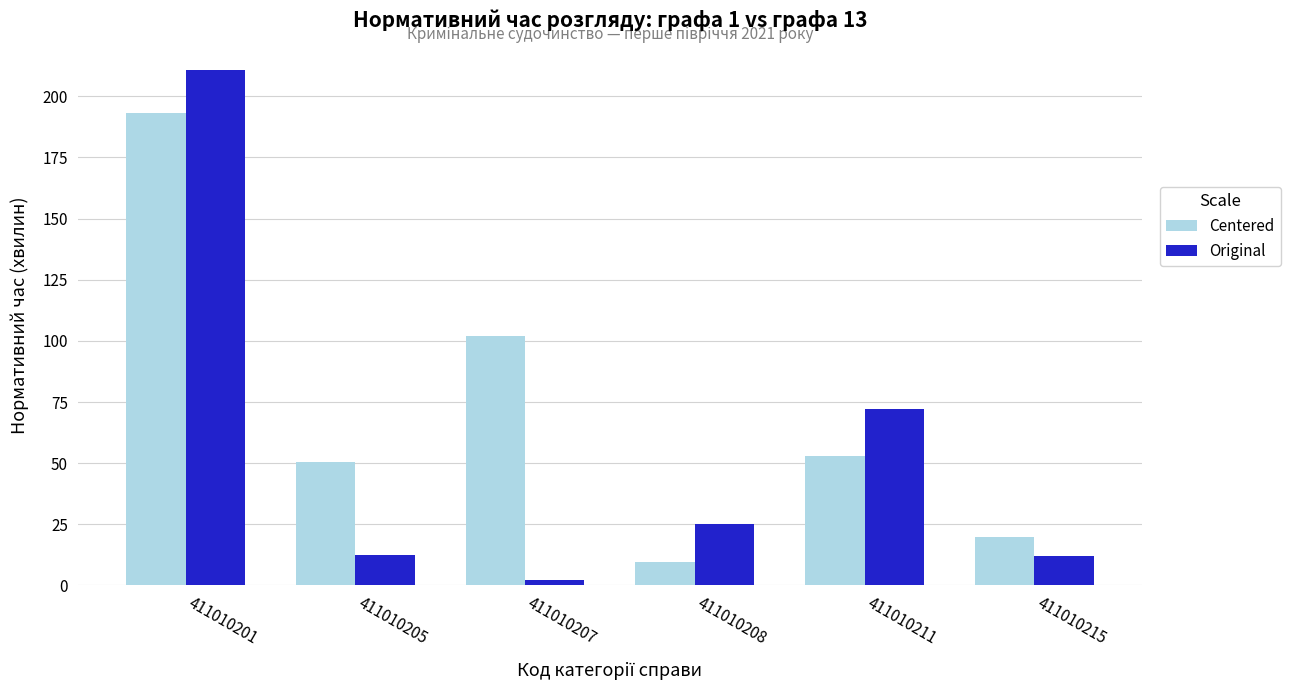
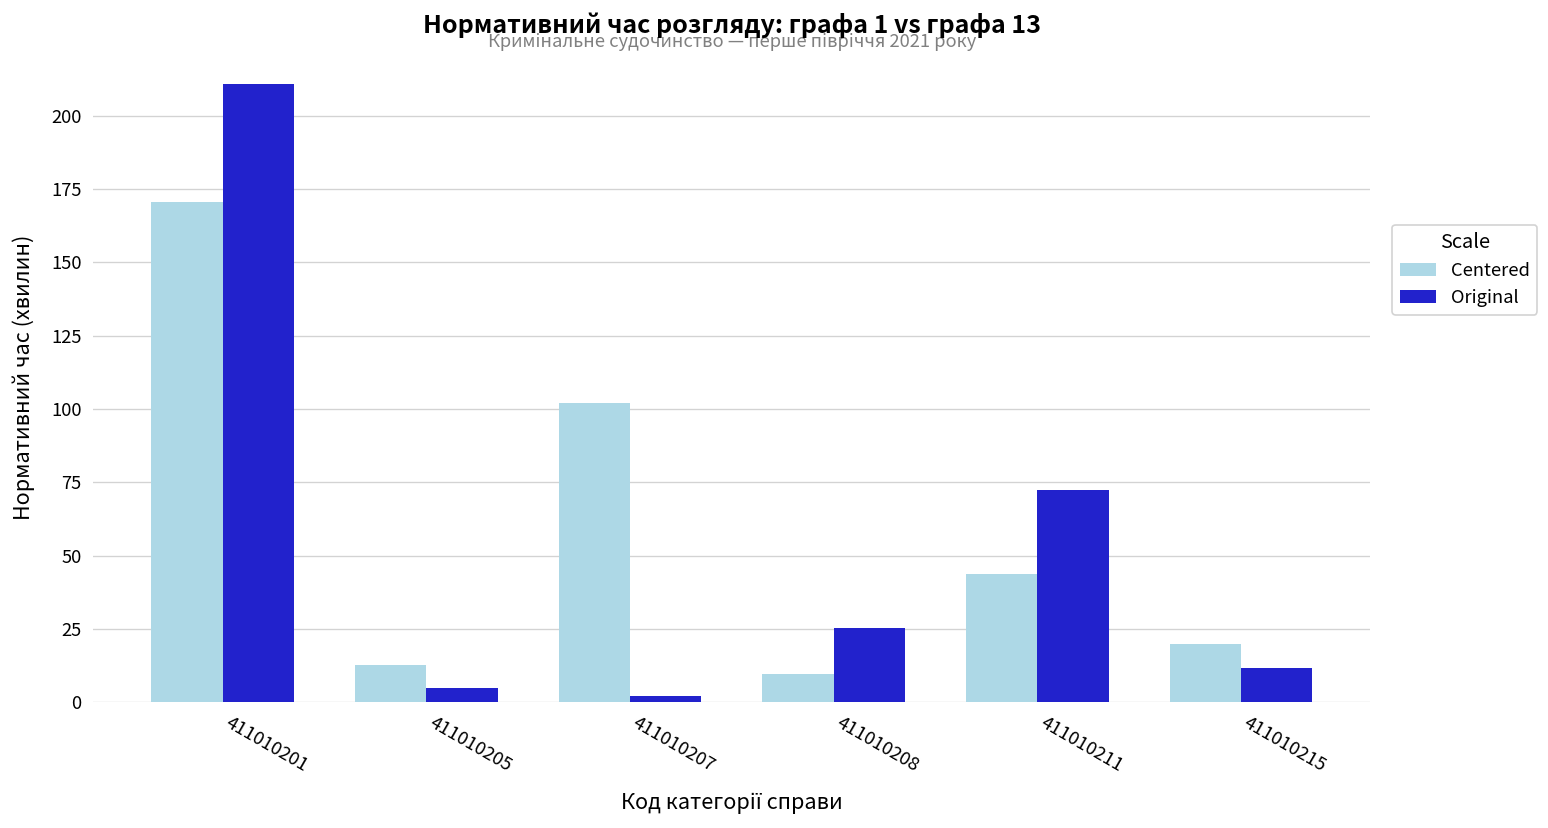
  {
    "Centered": {
-     "411010201": 193,
-     "411010205": 51,
+     "411010201": 170,
+     "411010205": 13,
      "411010207": 102,
      "411010208": 10,
-     "411010211": 53,
+     "411010211": 44,
      "411010215": 20
    },
    "Original": {
      "411010201": 211,
-     "411010205": 13,
+     "411010205": 5,
      "411010207": 2,
      "411010208": 25,
      "411010211": 72,
      "411010215": 12
    }
  }
